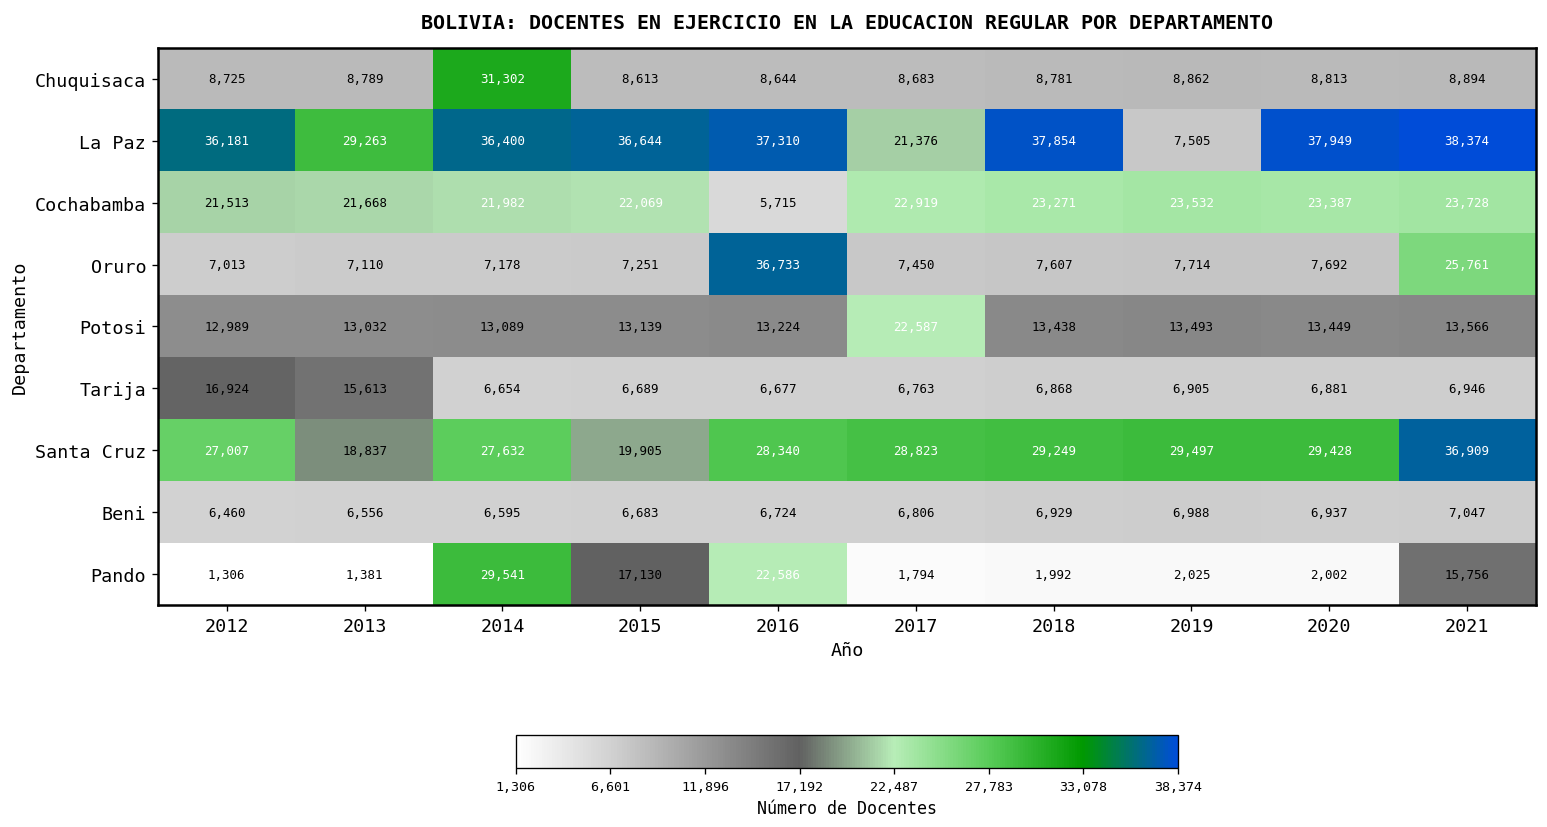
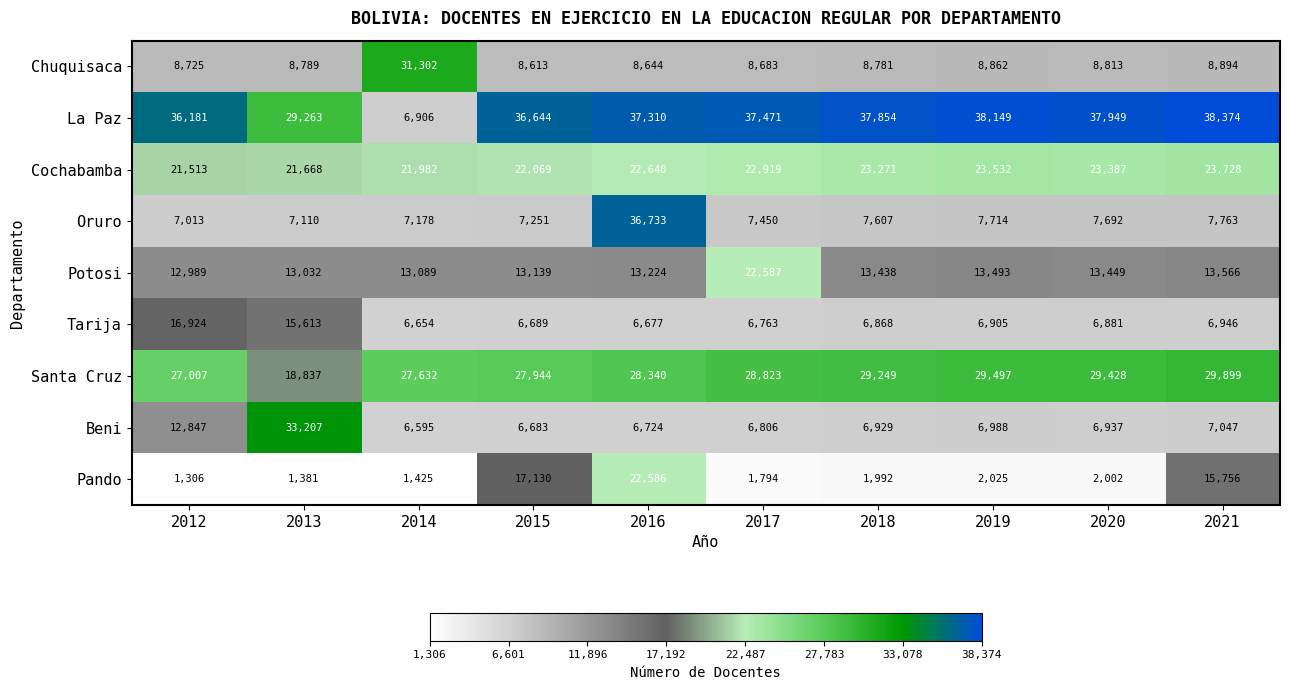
  {
    "Chuquisaca": {
      "2012": "8,725",
      "2013": "8,789",
      "2014": "31,302",
      "2015": "8,613",
      "2016": "8,644",
      "2017": "8,683",
      "2018": "8,781",
      "2019": "8,862",
      "2020": "8,813",
      "2021": "8,894"
    },
    "La Paz": {
      "2012": "36,181",
      "2013": "29,263",
-     "2014": "36,400",
+     "2014": "6,906",
      "2015": "36,644",
      "2016": "37,310",
-     "2017": "21,376",
+     "2017": "37,471",
      "2018": "37,854",
-     "2019": "7,505",
+     "2019": "38,149",
      "2020": "37,949",
      "2021": "38,374"
    },
    "Cochabamba": {
      "2012": "21,513",
      "2013": "21,668",
      "2014": "21,982",
      "2015": "22,069",
-     "2016": "5,715",
+     "2016": "22,640",
      "2017": "22,919",
      "2018": "23,271",
      "2019": "23,532",
      "2020": "23,387",
      "2021": "23,728"
    },
    "Oruro": {
      "2012": "7,013",
      "2013": "7,110",
      "2014": "7,178",
      "2015": "7,251",
      "2016": "36,733",
      "2017": "7,450",
      "2018": "7,607",
      "2019": "7,714",
      "2020": "7,692",
-     "2021": "25,761"
+     "2021": "7,763"
    },
    "Potosi": {
      "2012": "12,989",
      "2013": "13,032",
      "2014": "13,089",
      "2015": "13,139",
      "2016": "13,224",
      "2017": "22,587",
      "2018": "13,438",
      "2019": "13,493",
      "2020": "13,449",
      "2021": "13,566"
    },
    "Tarija": {
      "2012": "16,924",
      "2013": "15,613",
      "2014": "6,654",
      "2015": "6,689",
      "2016": "6,677",
      "2017": "6,763",
      "2018": "6,868",
      "2019": "6,905",
      "2020": "6,881",
      "2021": "6,946"
    },
    "Santa Cruz": {
      "2012": "27,007",
      "2013": "18,837",
      "2014": "27,632",
-     "2015": "19,905",
+     "2015": "27,944",
      "2016": "28,340",
      "2017": "28,823",
      "2018": "29,249",
      "2019": "29,497",
      "2020": "29,428",
-     "2021": "36,909"
+     "2021": "29,899"
    },
    "Beni": {
-     "2012": "6,460",
-     "2013": "6,556",
+     "2012": "12,847",
+     "2013": "33,207",
      "2014": "6,595",
      "2015": "6,683",
      "2016": "6,724",
      "2017": "6,806",
      "2018": "6,929",
      "2019": "6,988",
      "2020": "6,937",
      "2021": "7,047"
    },
    "Pando": {
      "2012": "1,306",
      "2013": "1,381",
-     "2014": "29,541",
+     "2014": "1,425",
      "2015": "17,130",
      "2016": "22,586",
      "2017": "1,794",
      "2018": "1,992",
      "2019": "2,025",
      "2020": "2,002",
      "2021": "15,756"
    }
  }
